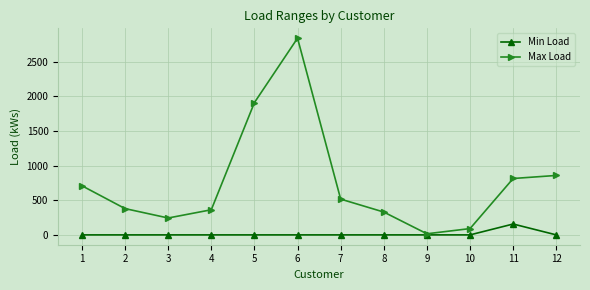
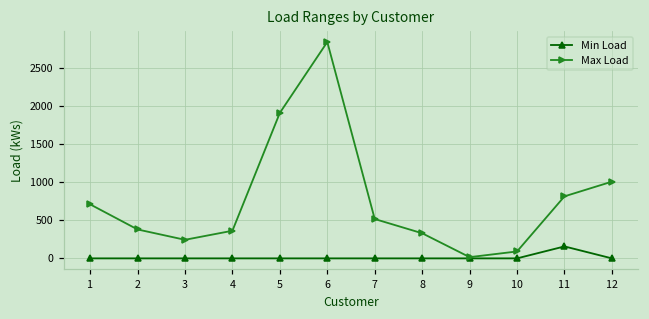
  {
    "Min Load": {
      "1": 0,
      "2": 0,
      "3": 0,
      "4": 0,
      "5": 0,
      "6": 0,
      "7": 0,
      "8": 0,
      "10": 0,
      "11": 200,
      "12": 0
    },
    "Max Load": {
      "1": 700,
      "2": 400,
      "3": 200,
      "4": 400,
      "5": 1900,
      "6": 2800,
      "7": 500,
      "8": 300,
      "10": 100,
      "11": 800,
-     "12": 900
+     "12": 1000
    }
  }
